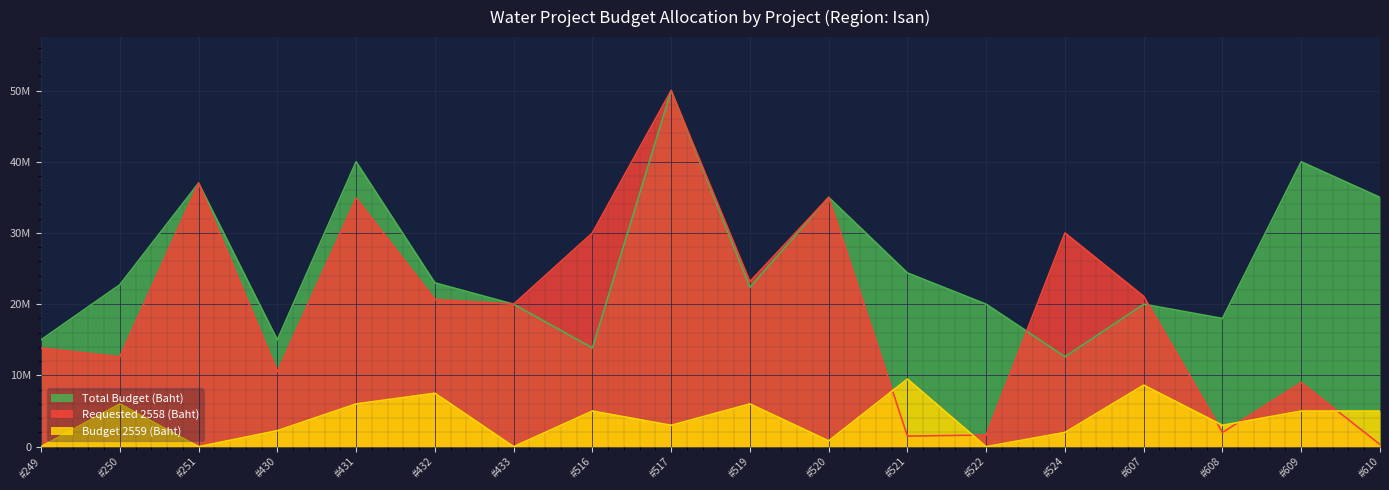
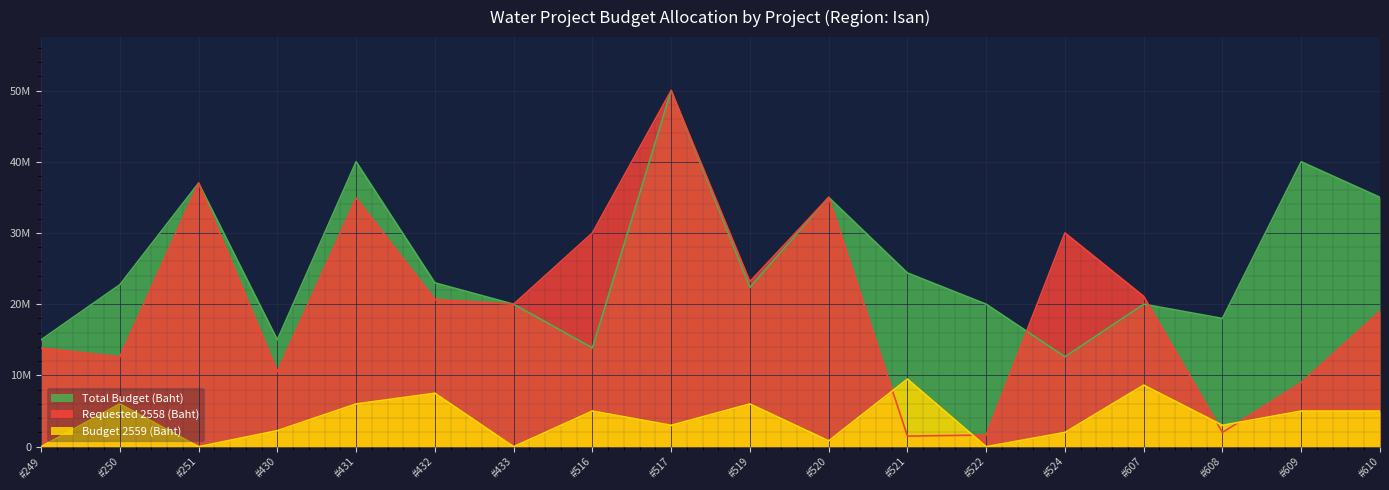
  {
    "Total Budget (Baht)": {
      "#249": 15000000,
      "#250": 23000000,
      "#430": 15000000,
      "#431": 40000000,
      "#432": 23000000,
      "#516": 14000000,
      "#519": 22000000,
      "#521": 24000000,
      "#522": 20000000,
      "#524": 13000000,
      "#607": 20000000,
      "#608": 18000000,
      "#609": 40000000,
      "#610": 35000000
    },
    "Requested 2558 (Baht)": {
      "#249": 14000000,
      "#250": 13000000,
      "#430": 11000000,
      "#431": 35000000,
      "#432": 21000000,
      "#516": 30000000,
      "#519": 23000000,
      "#521": 1000000,
      "#522": 2000000,
      "#524": 30000000,
      "#607": 21000000,
      "#608": 2000000,
      "#609": 9000000,
-     "#610": 0
+     "#610": 19000000
    },
    "Budget 2559 (Baht)": {
      "#249": 0,
      "#251": 0,
      "#430": 2000000,
      "#431": 6000000,
      "#432": 8000000,
      "#433": 0,
      "#516": 5000000,
      "#517": 3000000,
      "#519": 6000000,
      "#520": 1000000,
      "#521": 9000000,
      "#522": 0,
      "#524": 2000000,
      "#607": 9000000,
      "#608": 3000000,
      "#609": 5000000,
      "#610": 5000000
    }
  }
